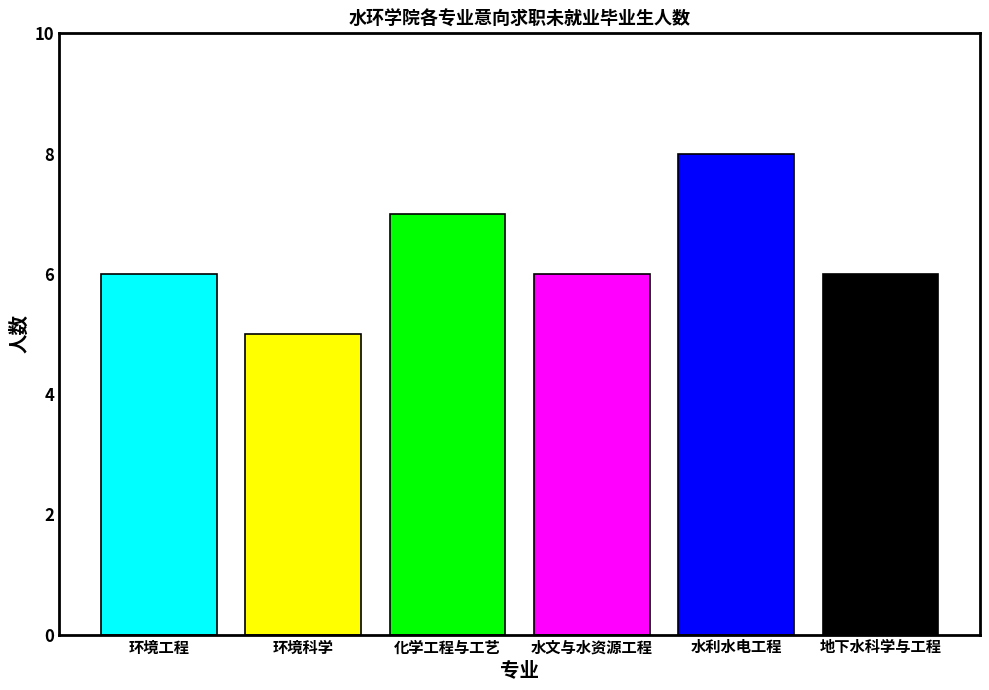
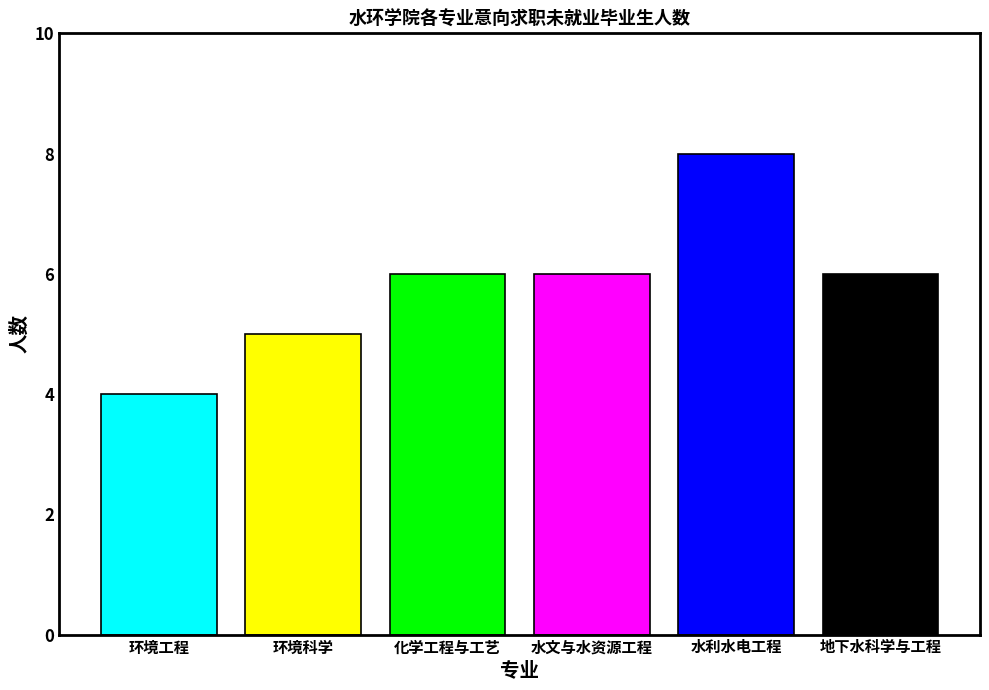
  {
-   "环境工程": 6,
+   "环境工程": 4,
    "环境科学": 5,
-   "化学工程与工艺": 7,
+   "化学工程与工艺": 6,
    "水文与水资源工程": 6,
    "水利水电工程": 8,
    "地下水科学与工程": 6
  }
